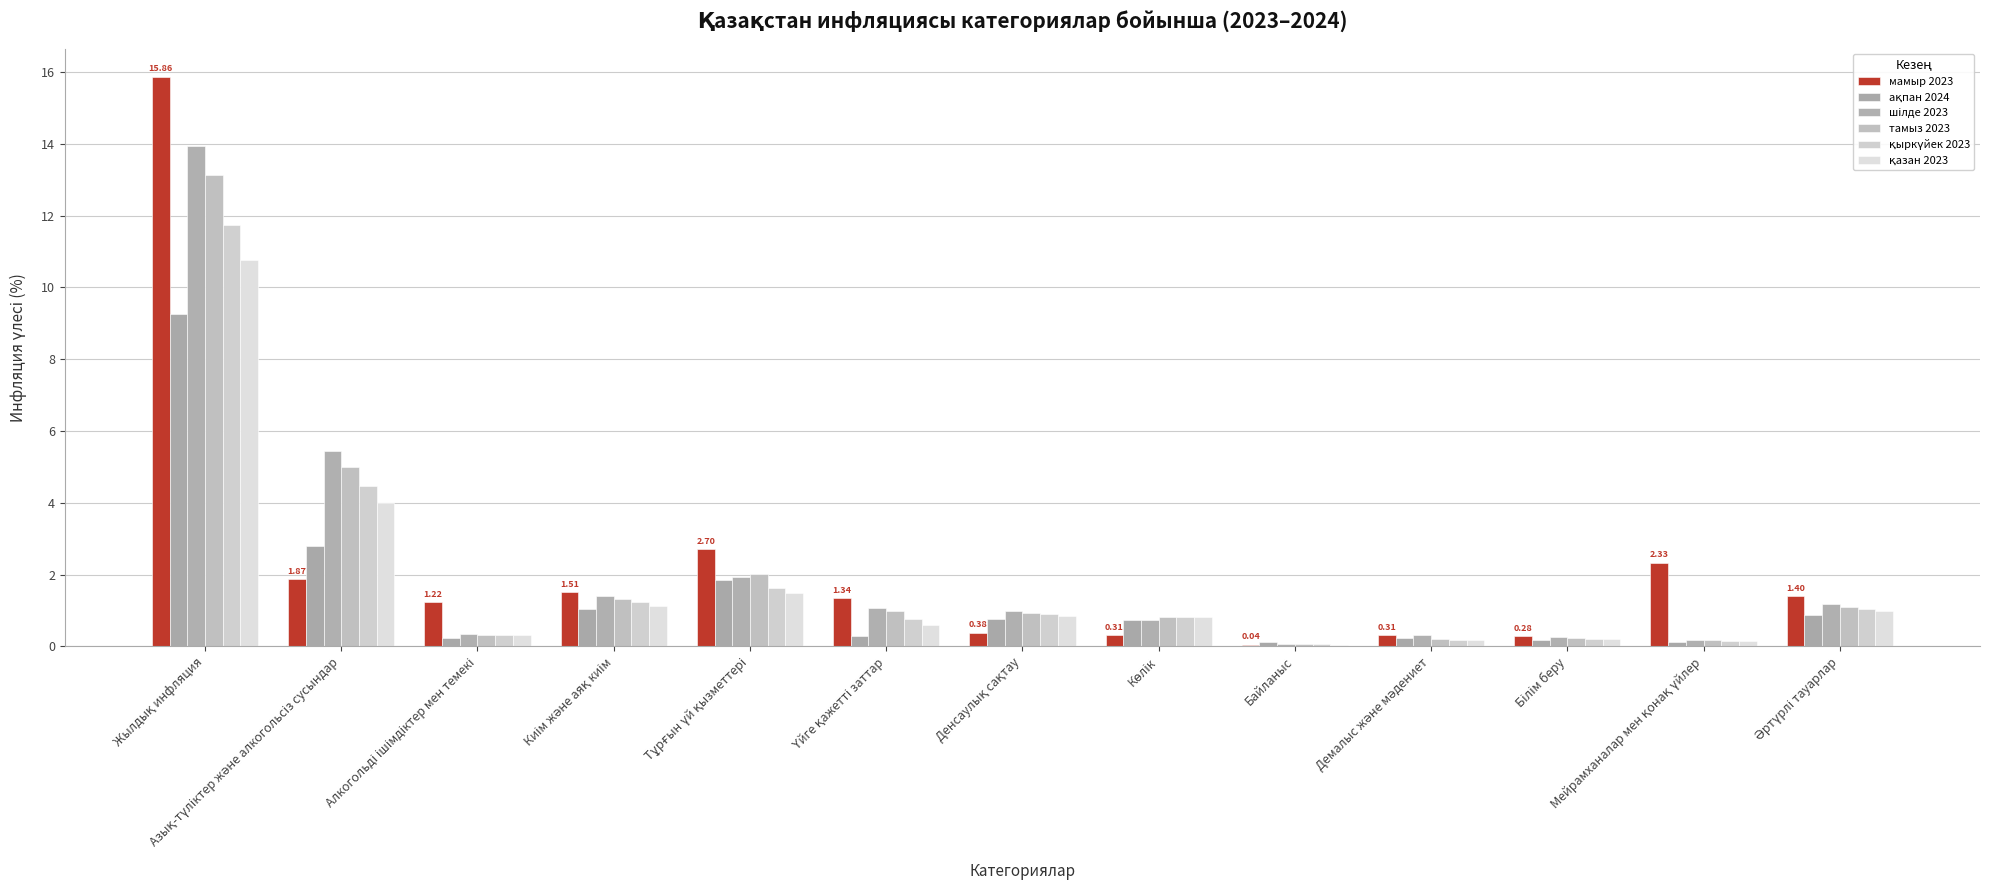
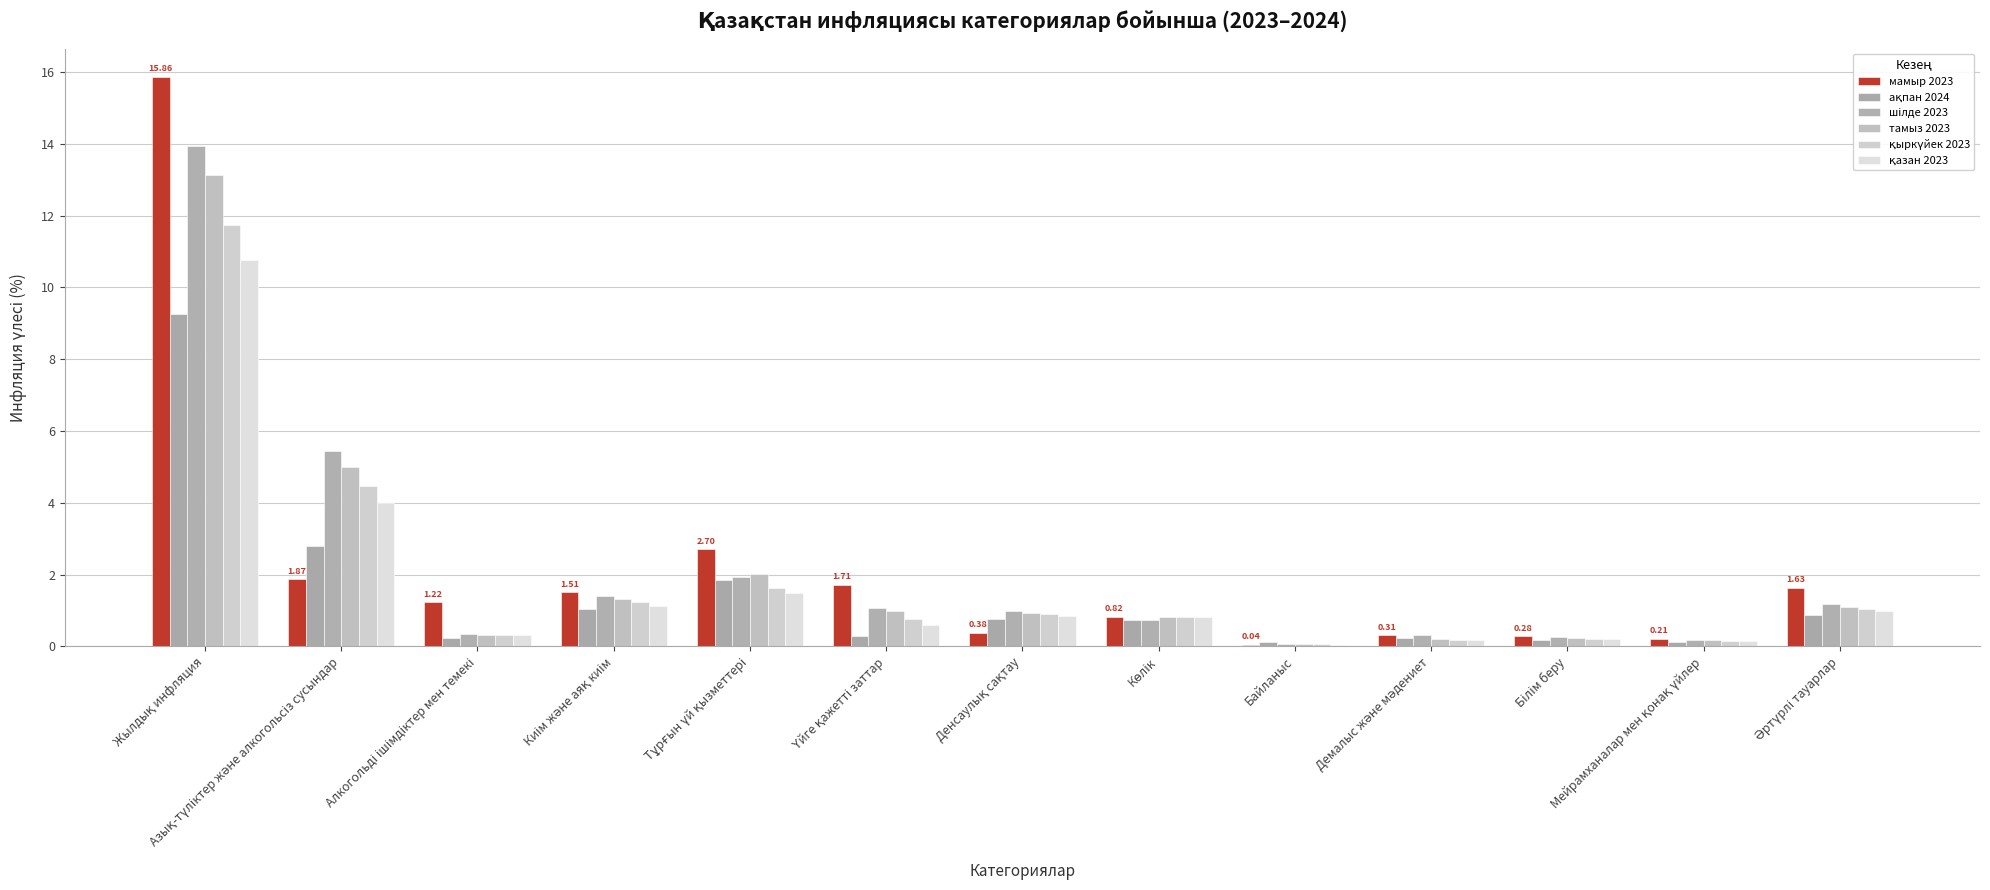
  {
    "мамыр 2023": {
      "Жылдық инфляция": 15.86,
      "Азық-түліктер және алкогольсіз сусындар": 1.87,
      "Алкогольді ішімдіктер мен темекі": 1.22,
      "Киім және аяқ киім": 1.51,
      "Тұрғын үй қызметтері": 2.70,
-     "Үйге қажетті заттар": 1.34,
+     "Үйге қажетті заттар": 1.71,
      "Денсаулық сақтау": 0.38,
-     "Көлік": 0.31,
+     "Көлік": 0.82,
      "Байланыс": 0.04,
      "Демалыс және мәдениет": 0.31,
      "Білім беру": 0.28,
-     "Мейрамханалар мен қонақ үйлер": 2.33,
-     "Әртүрлі тауарлар": 1.40
+     "Мейрамханалар мен қонақ үйлер": 0.21,
+     "Әртүрлі тауарлар": 1.63
    }
  }
